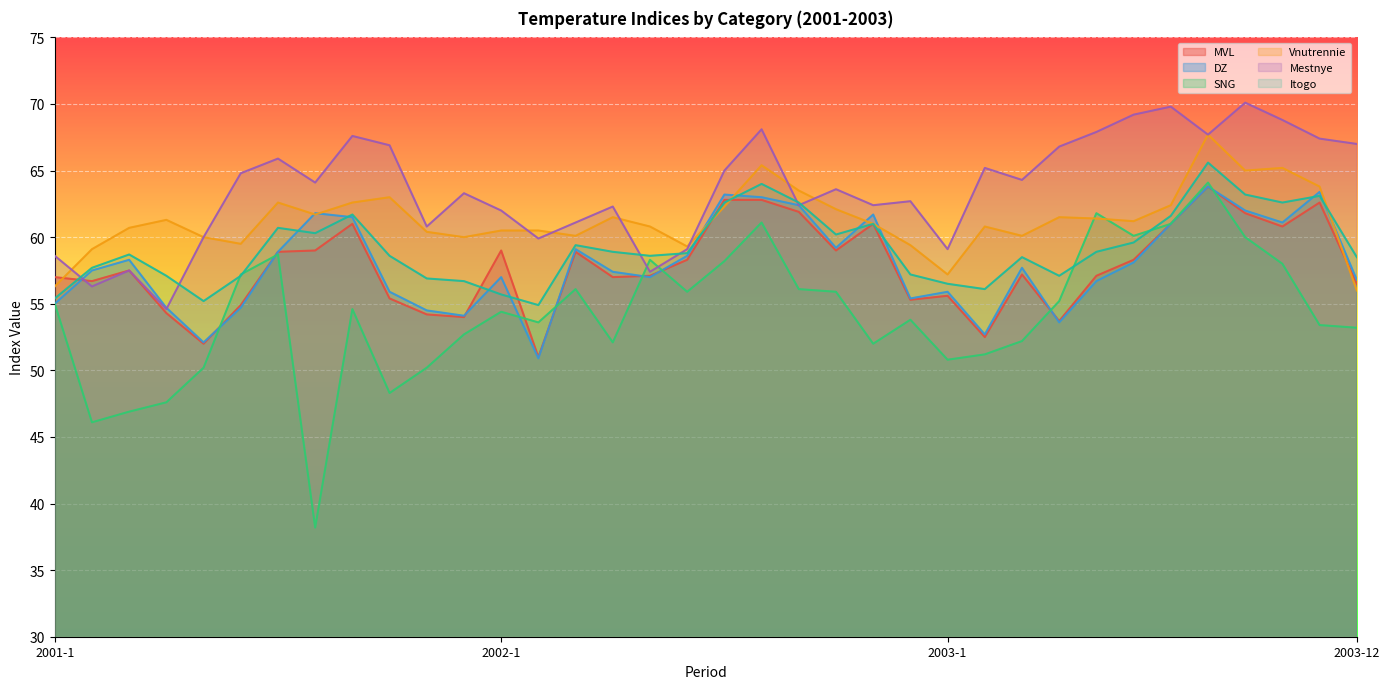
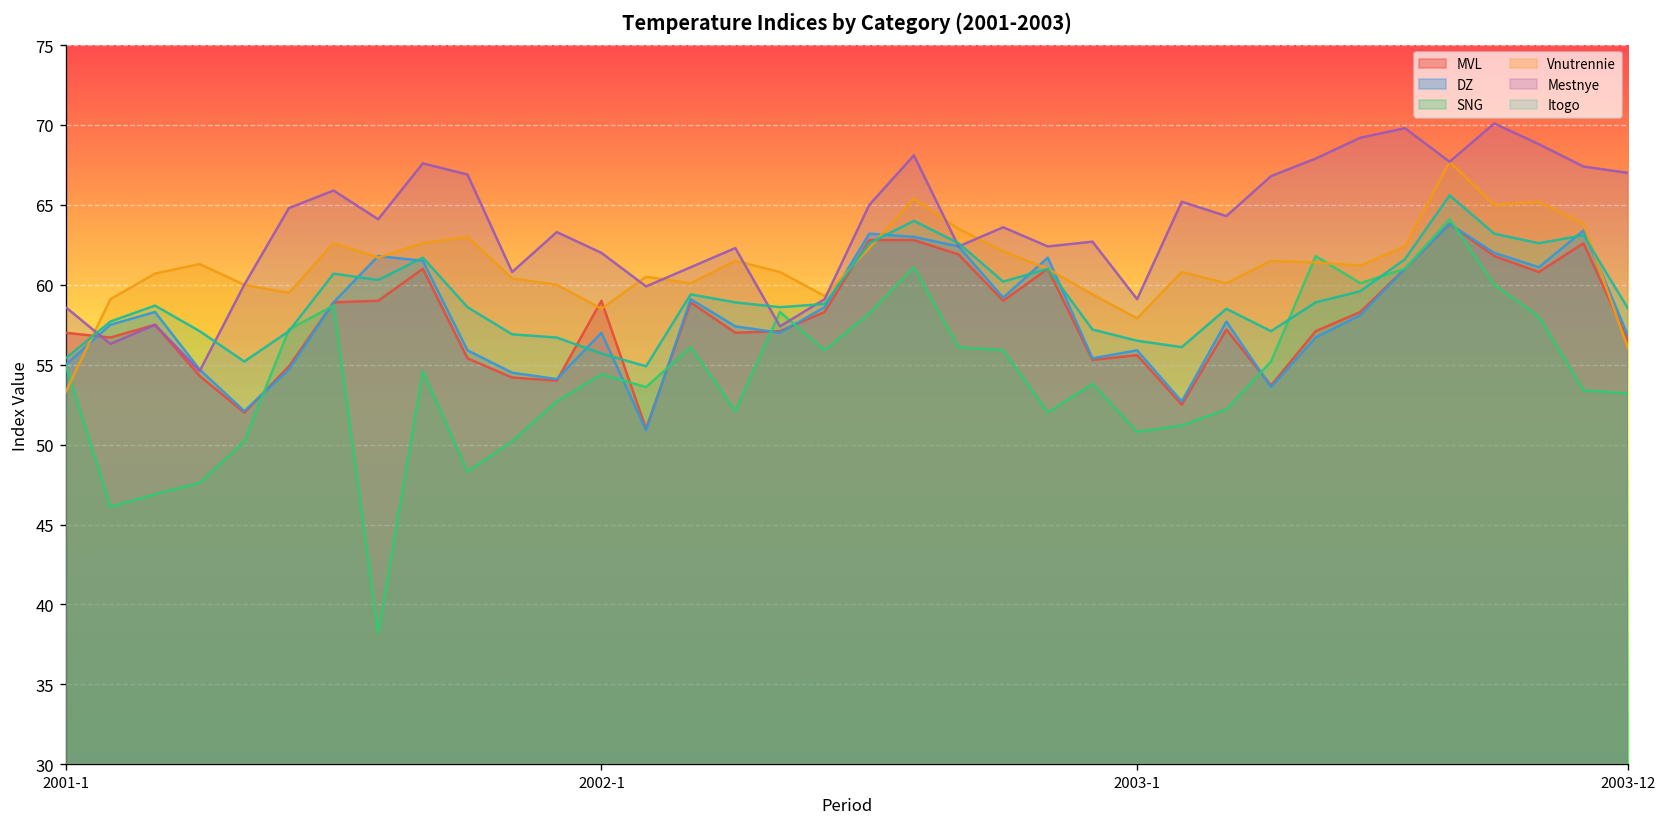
  {
    "MVL": {
      "2001-1": 57.0,
      "2002-1": 59.0,
      "2003-1": 55.6,
      "2003-12": 56.5
    },
    "DZ": {
      "2002-1": 57.0,
      "2003-1": 55.9,
      "2003-12": 56.8
    },
    "Vnutrennie": {
-     "2001-1": 56.3,
-     "2002-1": 60.5,
-     "2003-1": 57.2,
+     "2001-1": 53.3,
+     "2002-1": 58.5,
+     "2003-1": 57.9,
      "2003-12": 56.0
    }
  }
